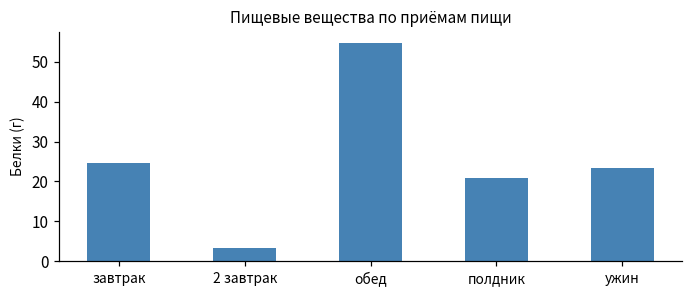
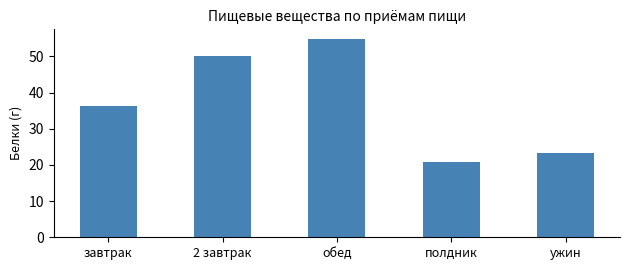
  {
-   "завтрак": 25,
-   "2 завтрак": 3,
+   "завтрак": 36,
+   "2 завтрак": 50,
    "обед": 55,
    "полдник": 21,
    "ужин": 23
  }
